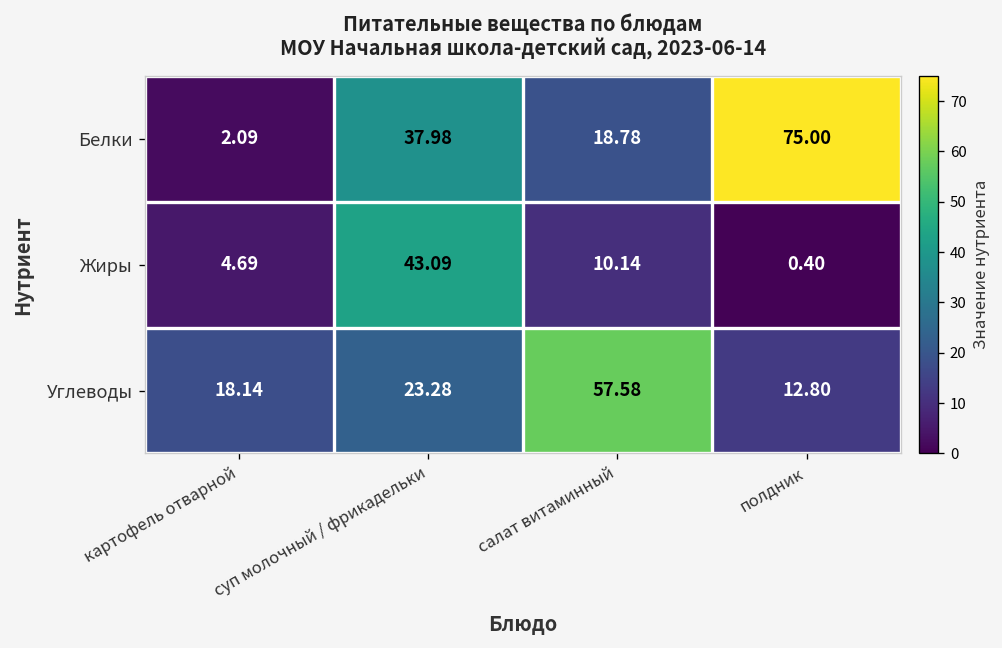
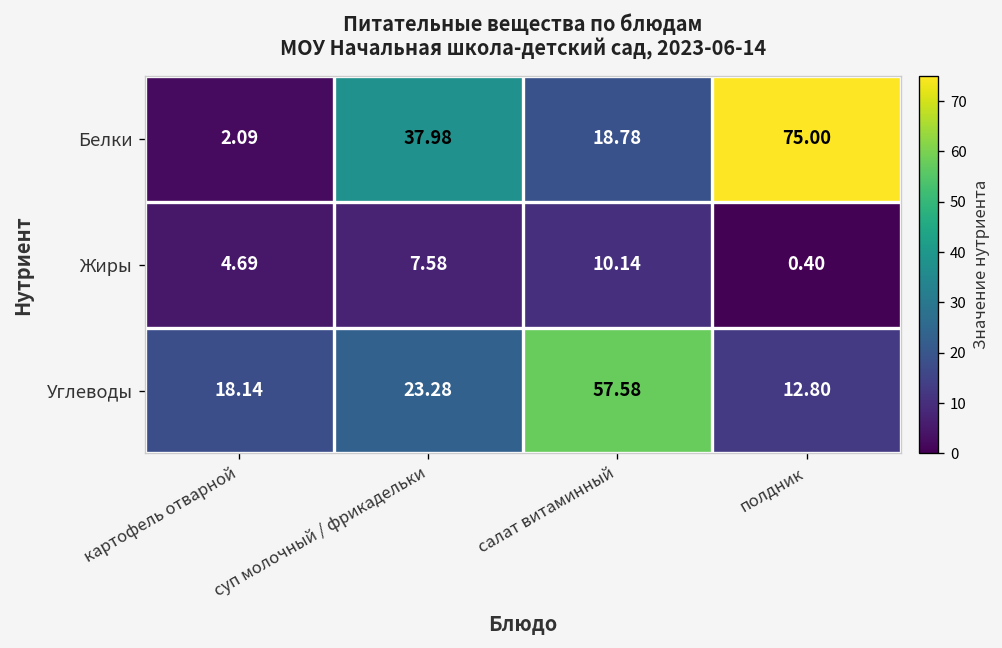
  {
    "Белки": {
      "картофель отварной": 2.09,
      "суп молочный / фрикадельки": 37.98,
      "салат витаминный": 18.78,
      "полдник": 75.00
    },
    "Жиры": {
      "картофель отварной": 4.69,
-     "суп молочный / фрикадельки": 43.09,
+     "суп молочный / фрикадельки": 7.58,
      "салат витаминный": 10.14,
      "полдник": 0.40
    },
    "Углеводы": {
      "картофель отварной": 18.14,
      "суп молочный / фрикадельки": 23.28,
      "салат витаминный": 57.58,
      "полдник": 12.80
    }
  }
